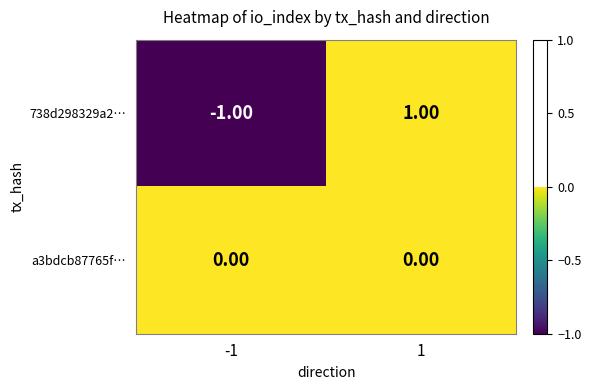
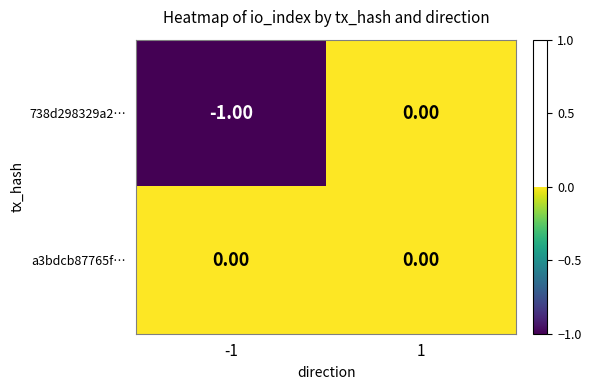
  {
    "738d298329a2…": {
      "-1": -1.00,
-     "1": 1.00
+     "1": 0.00
    },
    "a3bdcb87765f…": {
      "-1": 0.00,
      "1": 0.00
    }
  }
